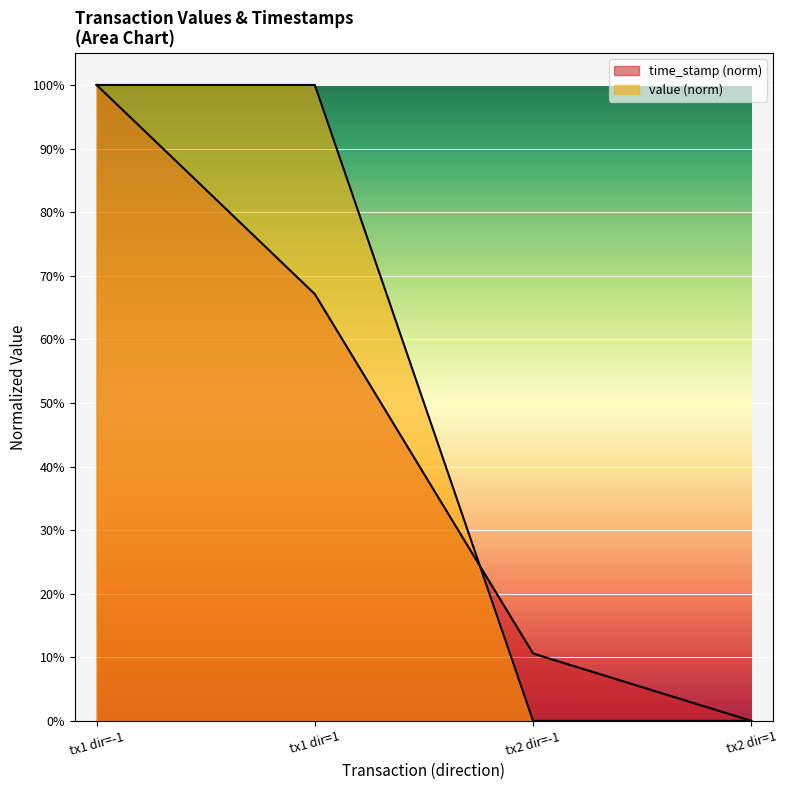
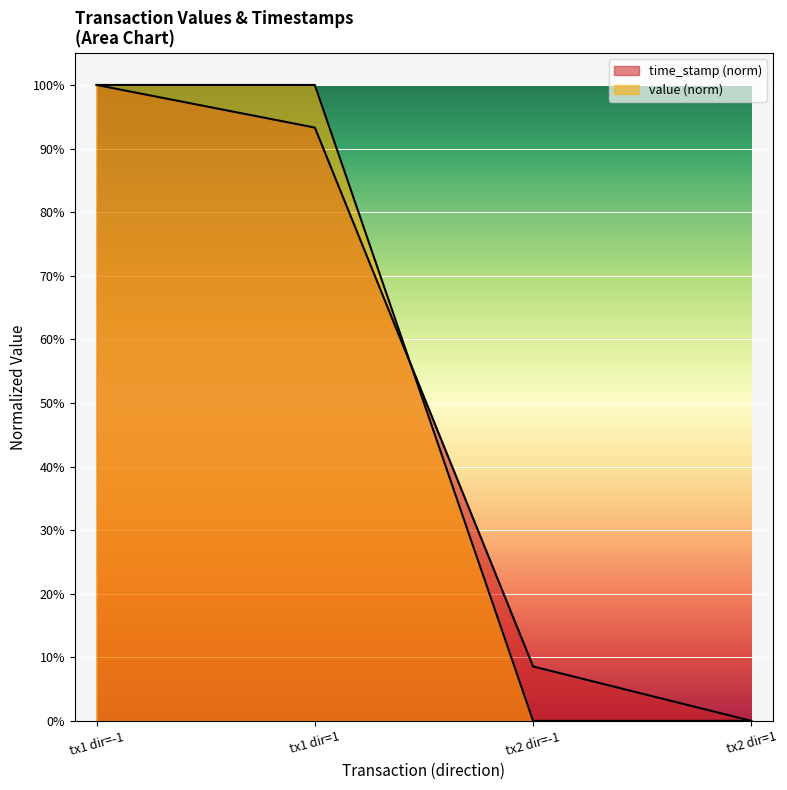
  {
    "time_stamp (norm)": {
-     "tx1 dir=1": "67%",
-     "tx2 dir=-1": "11%"
+     "tx1 dir=1": "93%",
+     "tx2 dir=-1": "9%"
    },
    "value (norm)": {
      "tx1 dir=1": "100%",
      "tx2 dir=-1": "0%"
    }
  }
